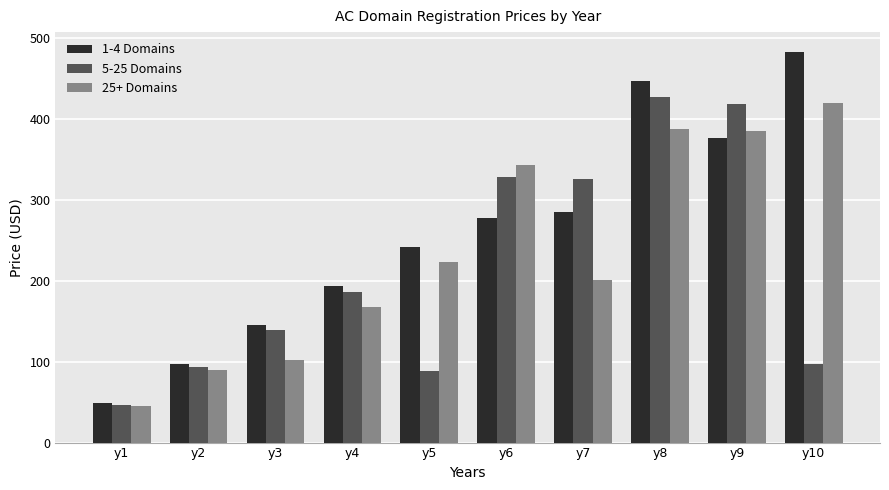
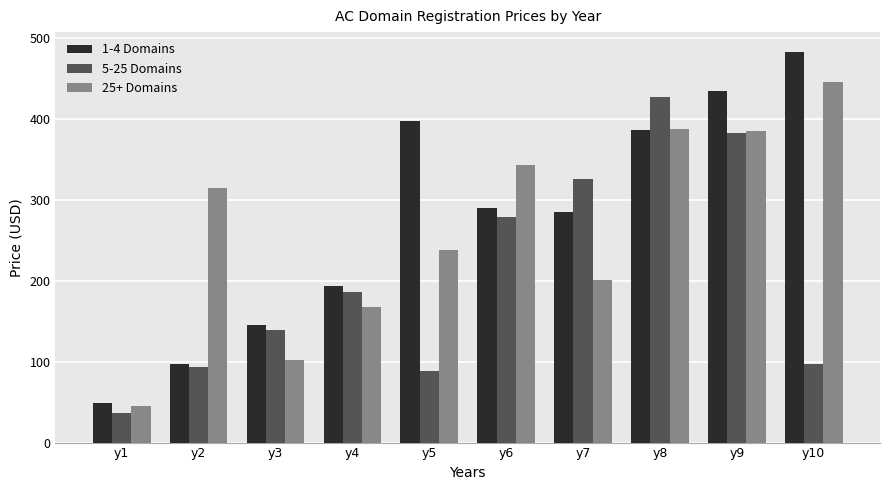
  {
    "1-4 Domains": {
      "y1": 50,
      "y2": 100,
      "y3": 140,
      "y4": 190,
-     "y5": 240,
-     "y6": 280,
+     "y5": 400,
+     "y6": 290,
      "y7": 280,
-     "y8": 450,
-     "y9": 380,
+     "y8": 390,
+     "y9": 430,
      "y10": 480
    },
    "5-25 Domains": {
-     "y1": 50,
+     "y1": 40,
      "y2": 90,
      "y3": 140,
      "y4": 190,
      "y5": 90,
-     "y6": 330,
+     "y6": 280,
      "y7": 320,
      "y8": 430,
-     "y9": 420,
+     "y9": 380,
      "y10": 100
    },
    "25+ Domains": {
      "y1": 40,
-     "y2": 90,
+     "y2": 310,
      "y3": 100,
      "y4": 170,
-     "y5": 220,
+     "y5": 240,
      "y6": 340,
      "y7": 200,
      "y8": 390,
      "y9": 380,
-     "y10": 420
+     "y10": 450
    }
  }
